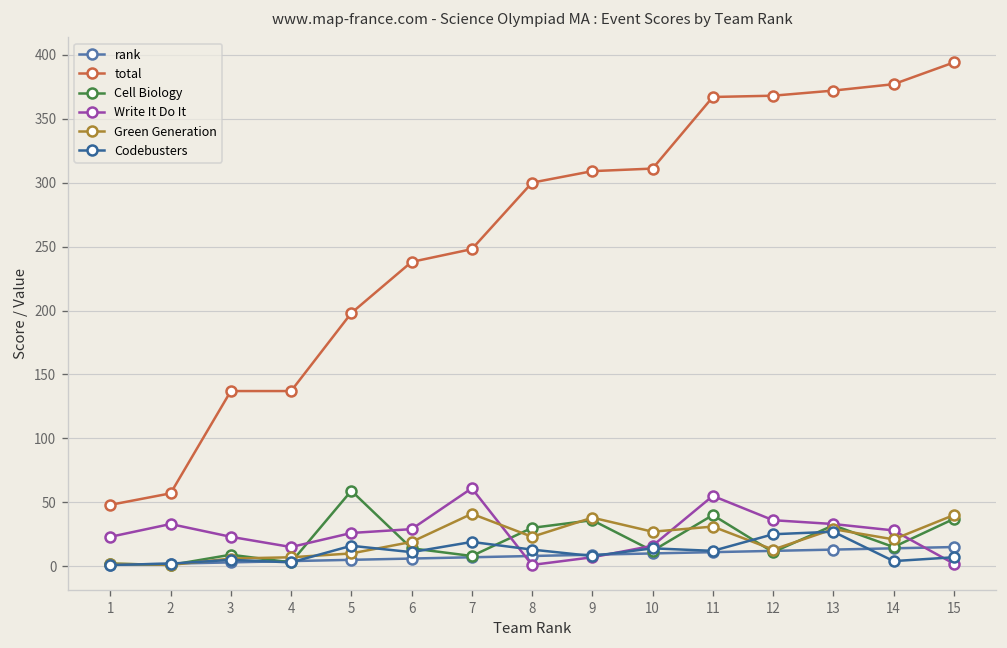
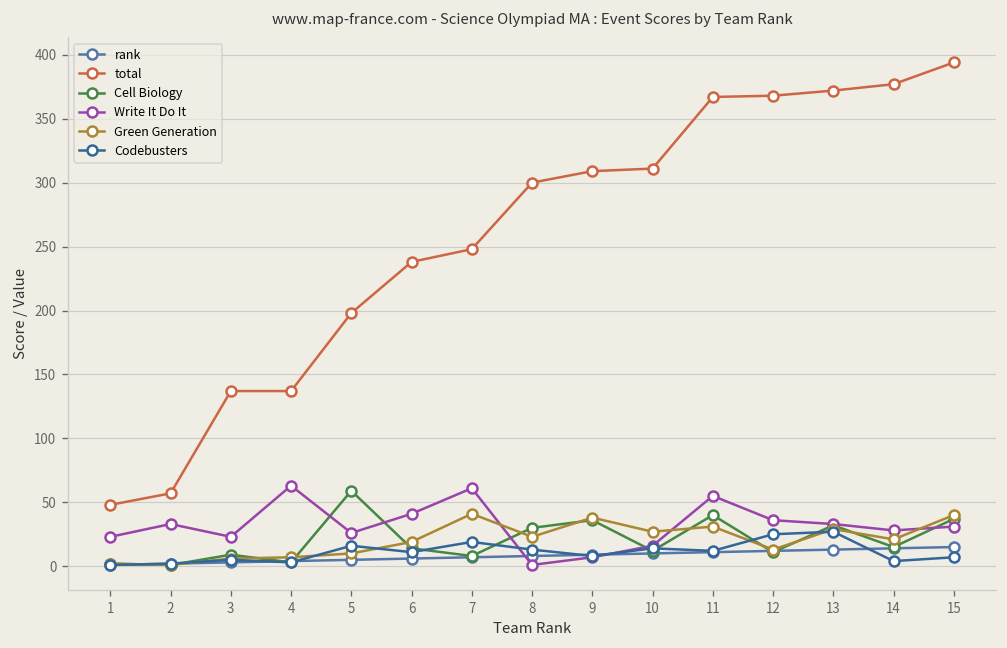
  {
    "Cell Biology": {
      "3": 9,
      "5": 59,
      "6": 14,
      "8": 30,
      "11": 40,
      "15": 37
    },
    "Write It Do It": {
      "1": 23,
      "2": 33,
      "3": 23,
-     "4": 15,
+     "4": 63,
      "5": 26,
-     "6": 29,
+     "6": 41,
      "7": 61,
      "8": 1,
      "11": 55,
      "12": 36,
      "14": 28,
-     "15": 2
+     "15": 31
    }
  }
